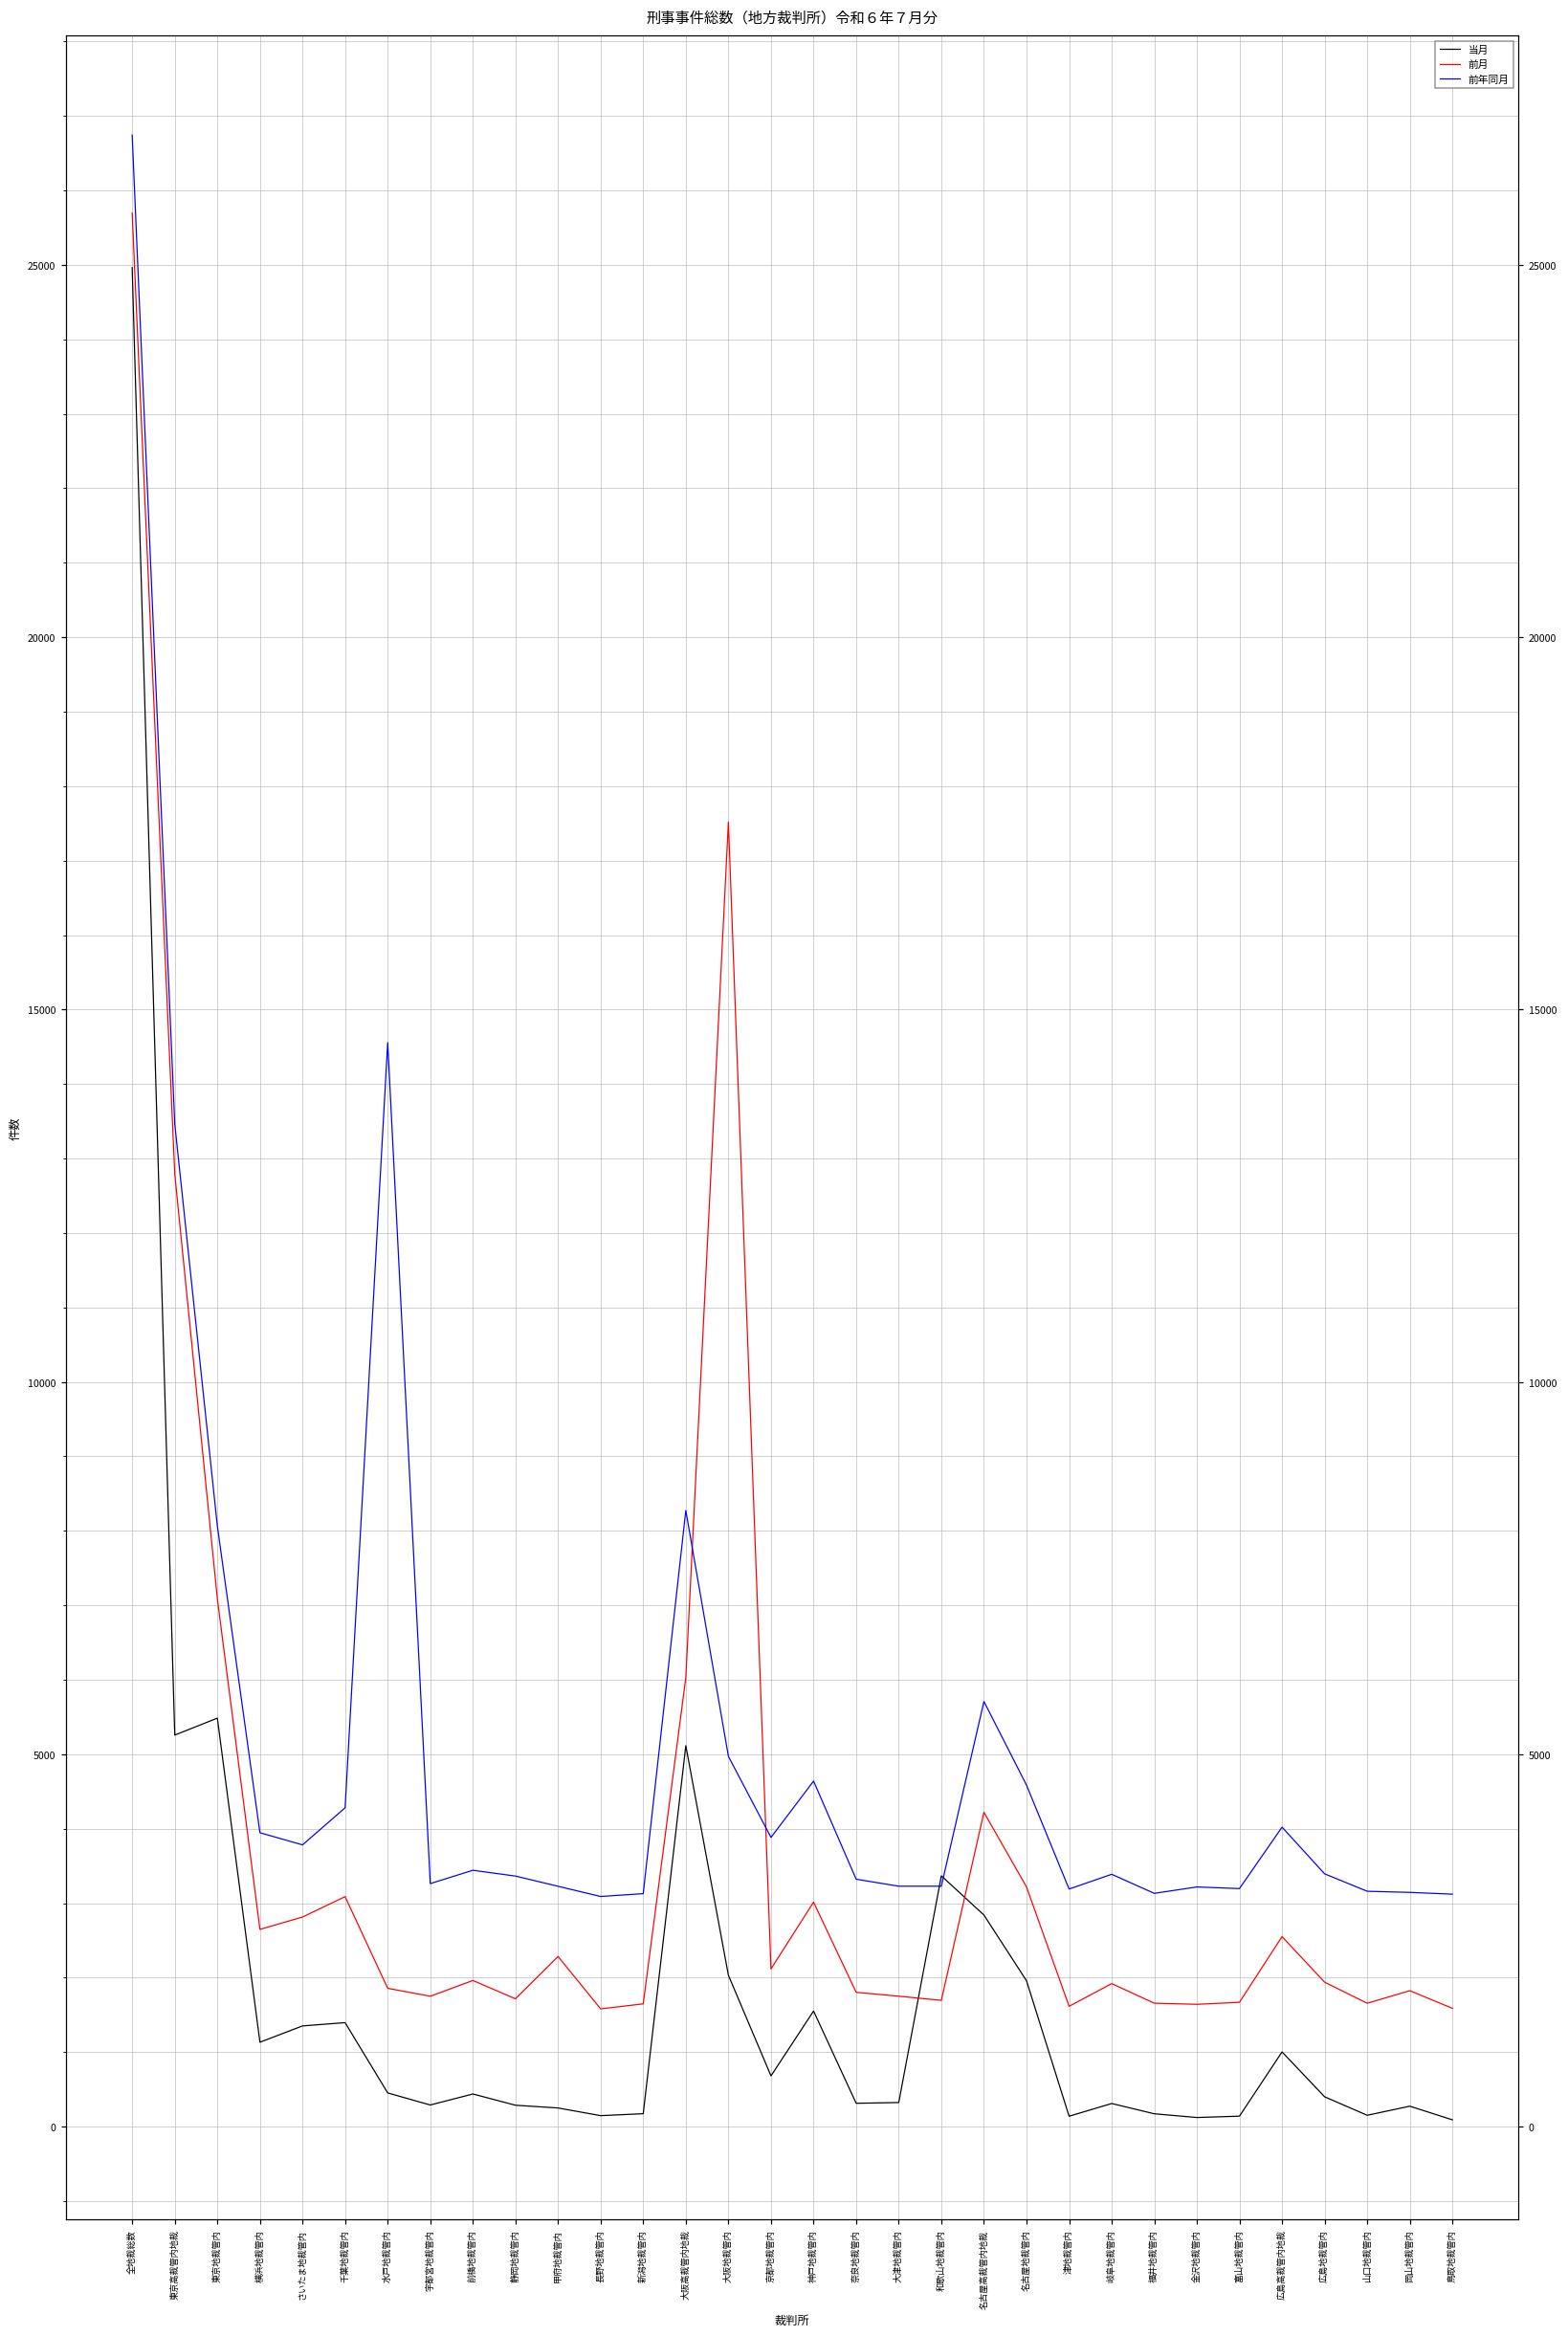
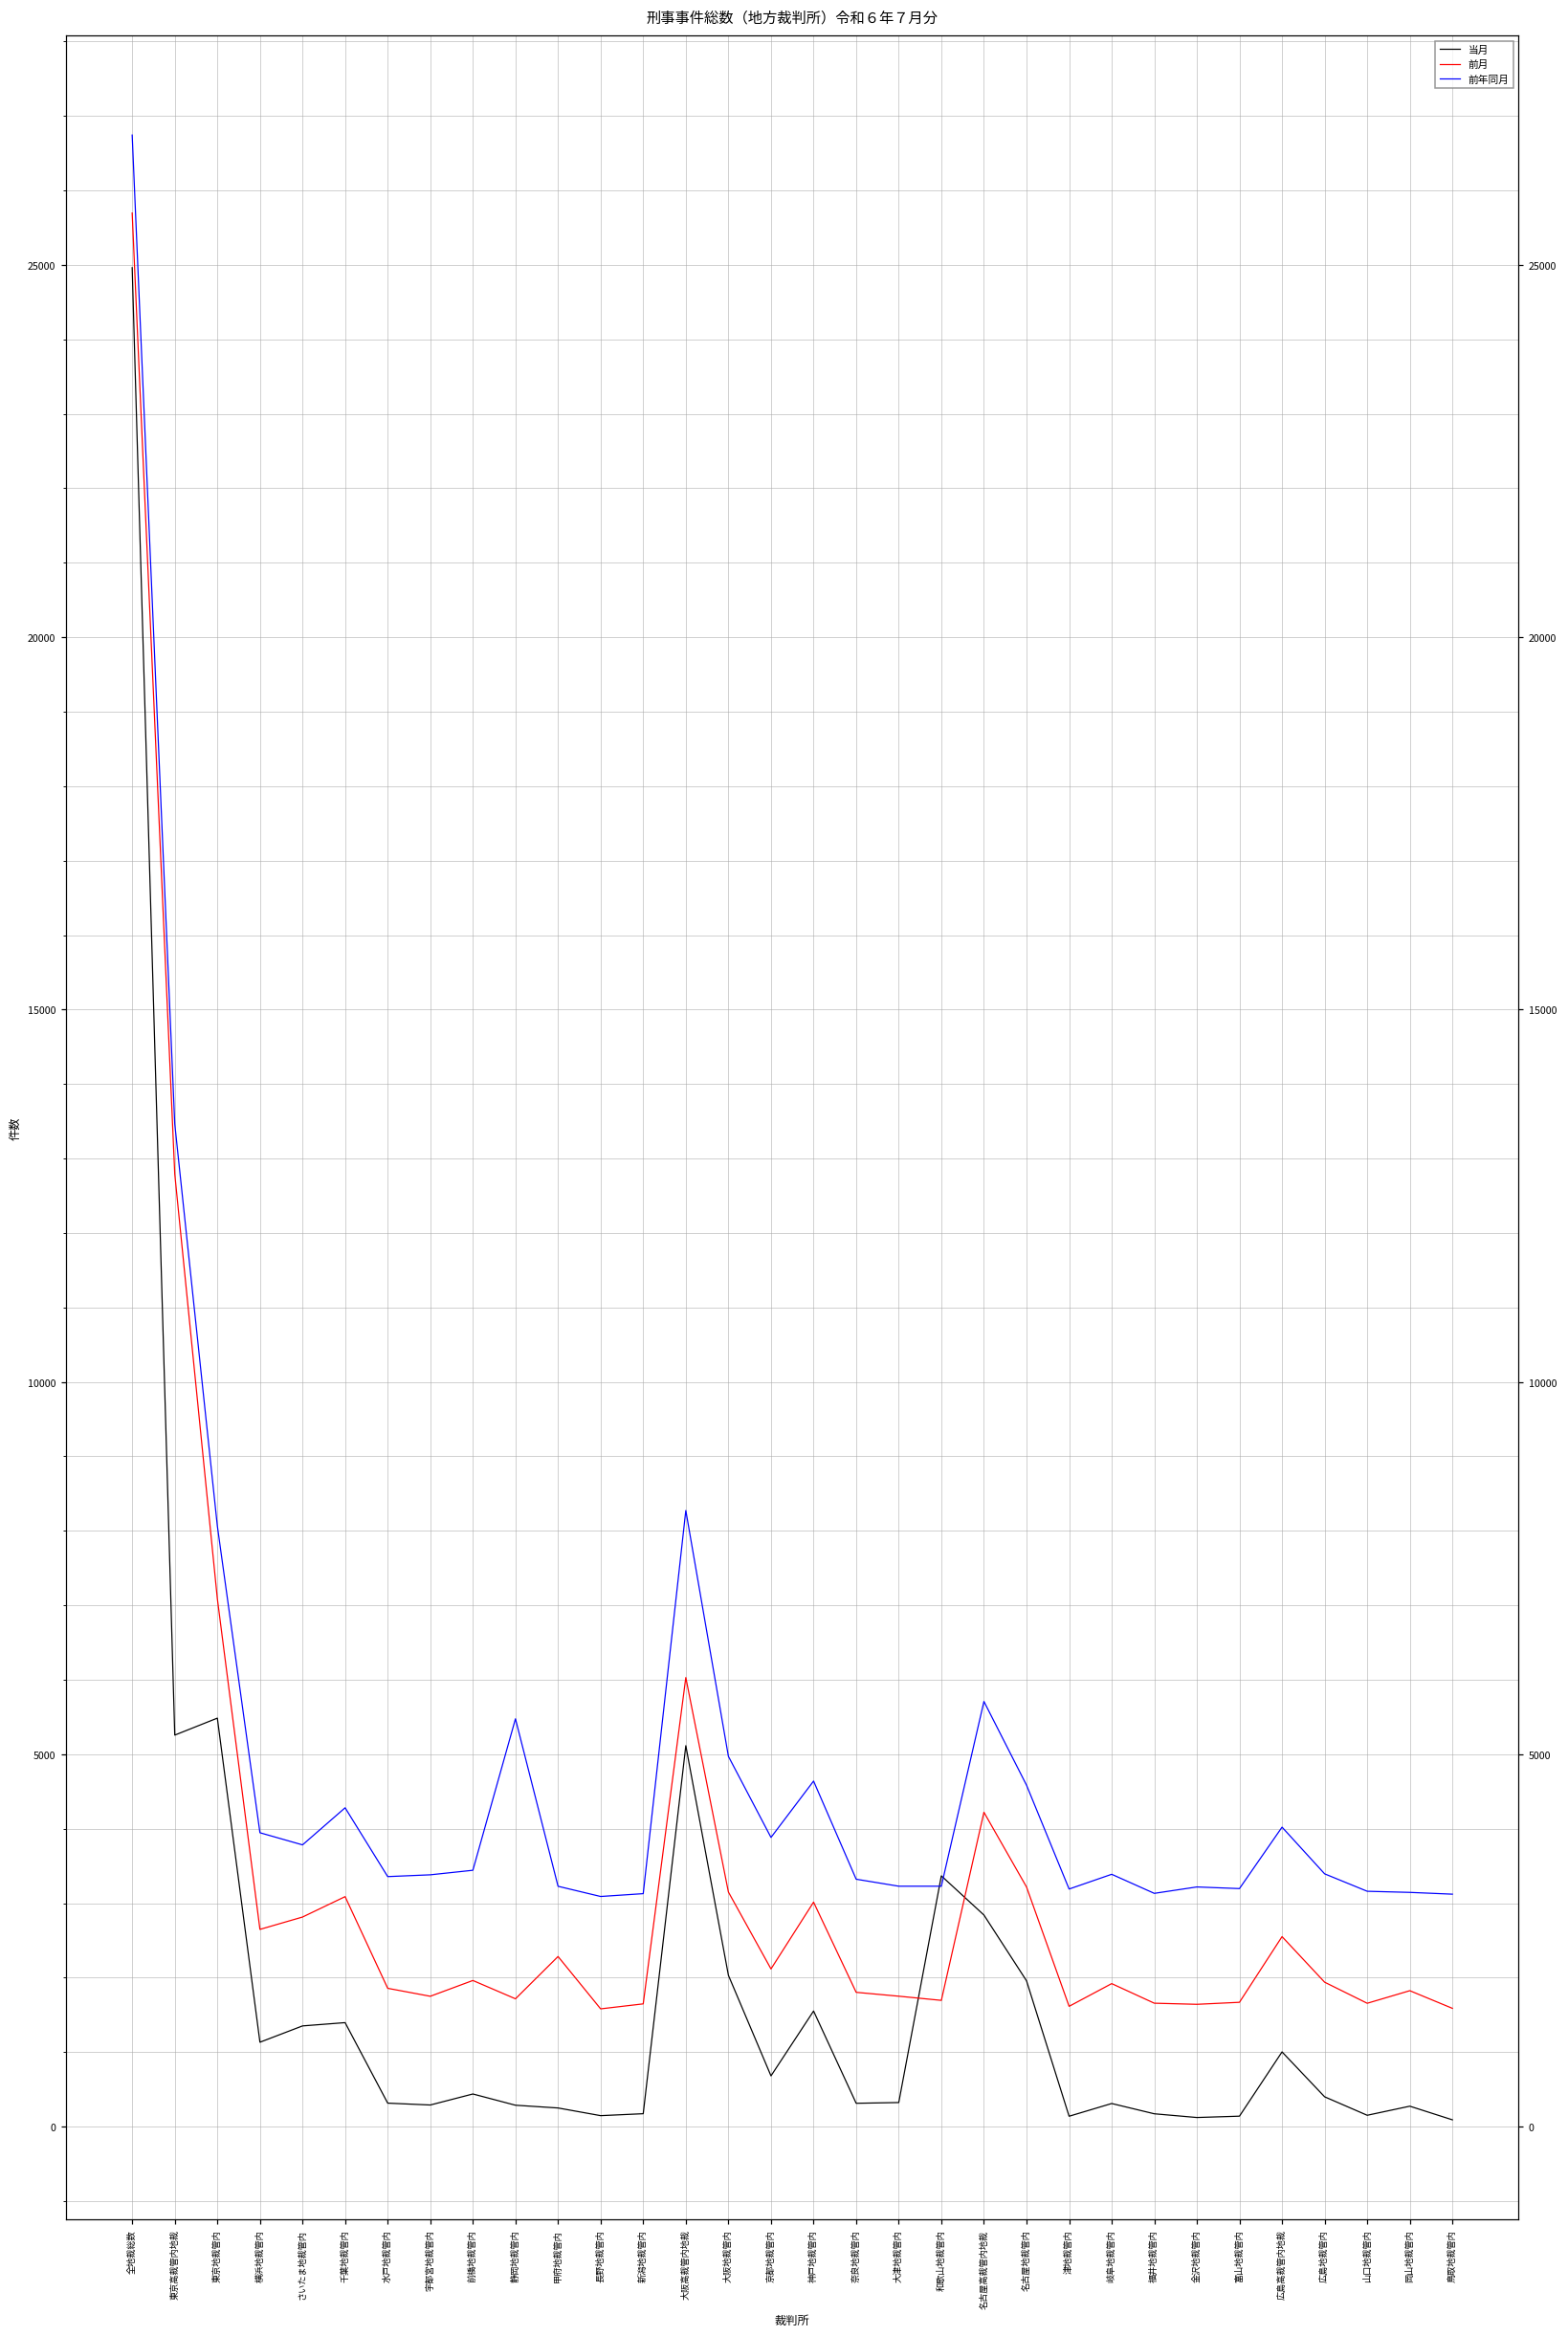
  {
    "当月": {
      "全地裁総数": 25000,
      "東京高裁管内地裁": 5300,
      "東京地裁管内": 5500,
      "横浜地裁管内": 1100,
      "さいたま地裁管内": 1400,
      "千葉地裁管内": 1400,
-     "水戸地裁管内": 500,
+     "水戸地裁管内": 300,
      "宇都宮地裁管内": 300,
      "前橋地裁管内": 400,
      "静岡地裁管内": 300,
      "甲府地裁管内": 300,
      "長野地裁管内": 100,
      "新潟地裁管内": 200,
      "大阪高裁管内地裁": 5100,
      "大阪地裁管内": 2000,
      "京都地裁管内": 700,
      "神戸地裁管内": 1600,
      "奈良地裁管内": 300,
      "大津地裁管内": 300,
      "和歌山地裁管内": 3400,
      "名古屋高裁管内地裁": 2800,
      "名古屋地裁管内": 2000,
      "津地裁管内": 100,
      "岐阜地裁管内": 300,
      "福井地裁管内": 200,
      "金沢地裁管内": 100,
      "富山地裁管内": 100,
      "広島高裁管内地裁": 1000,
      "広島地裁管内": 400,
      "山口地裁管内": 200,
      "岡山地裁管内": 300,
      "鳥取地裁管内": 100
    },
    "前月": {
      "全地裁総数": 25700,
      "東京高裁管内地裁": 12800,
      "東京地裁管内": 7100,
      "横浜地裁管内": 2600,
      "さいたま地裁管内": 2800,
      "千葉地裁管内": 3100,
      "水戸地裁管内": 1900,
      "宇都宮地裁管内": 1800,
      "前橋地裁管内": 2000,
      "静岡地裁管内": 1700,
      "甲府地裁管内": 2300,
      "長野地裁管内": 1600,
      "新潟地裁管内": 1600,
      "大阪高裁管内地裁": 6000,
-     "大阪地裁管内": 17500,
+     "大阪地裁管内": 3200,
      "京都地裁管内": 2100,
      "神戸地裁管内": 3000,
      "奈良地裁管内": 1800,
      "大津地裁管内": 1800,
      "和歌山地裁管内": 1700,
      "名古屋高裁管内地裁": 4200,
      "名古屋地裁管内": 3200,
      "津地裁管内": 1600,
      "岐阜地裁管内": 1900,
      "福井地裁管内": 1700,
      "金沢地裁管内": 1600,
      "富山地裁管内": 1700,
      "広島高裁管内地裁": 2600,
      "広島地裁管内": 1900,
      "山口地裁管内": 1700,
      "岡山地裁管内": 1800,
      "鳥取地裁管内": 1600
    },
    "前年同月": {
      "全地裁総数": 26700,
      "東京高裁管内地裁": 13500,
      "東京地裁管内": 8100,
      "横浜地裁管内": 3900,
      "さいたま地裁管内": 3800,
      "千葉地裁管内": 4300,
-     "水戸地裁管内": 14600,
-     "宇都宮地裁管内": 3300,
+     "水戸地裁管内": 3400,
+     "宇都宮地裁管内": 3400,
      "前橋地裁管内": 3400,
-     "静岡地裁管内": 3400,
+     "静岡地裁管内": 5500,
      "甲府地裁管内": 3200,
      "長野地裁管内": 3100,
      "新潟地裁管内": 3100,
      "大阪高裁管内地裁": 8300,
      "大阪地裁管内": 5000,
      "京都地裁管内": 3900,
      "神戸地裁管内": 4600,
      "奈良地裁管内": 3300,
      "大津地裁管内": 3200,
      "和歌山地裁管内": 3200,
      "名古屋高裁管内地裁": 5700,
      "名古屋地裁管内": 4600,
      "津地裁管内": 3200,
      "岐阜地裁管内": 3400,
      "福井地裁管内": 3100,
      "金沢地裁管内": 3200,
      "富山地裁管内": 3200,
      "広島高裁管内地裁": 4000,
      "広島地裁管内": 3400,
      "山口地裁管内": 3200,
      "岡山地裁管内": 3100,
      "鳥取地裁管内": 3100
    }
  }
